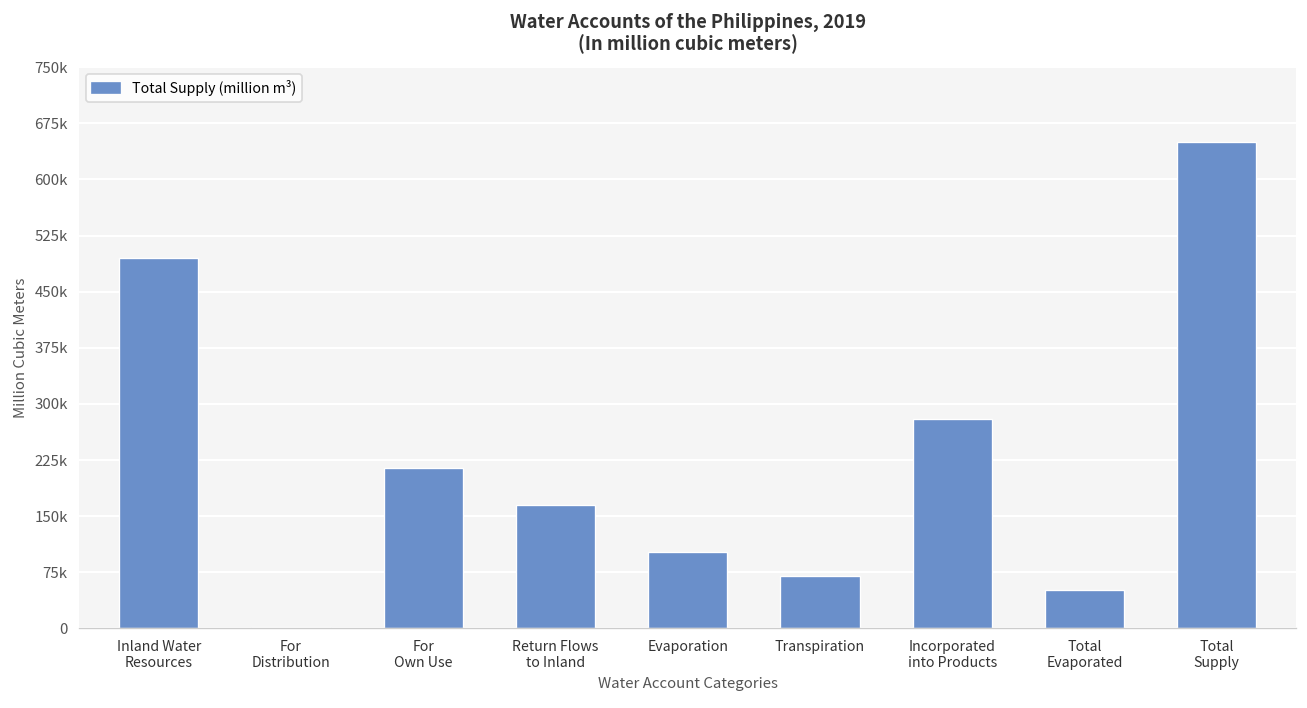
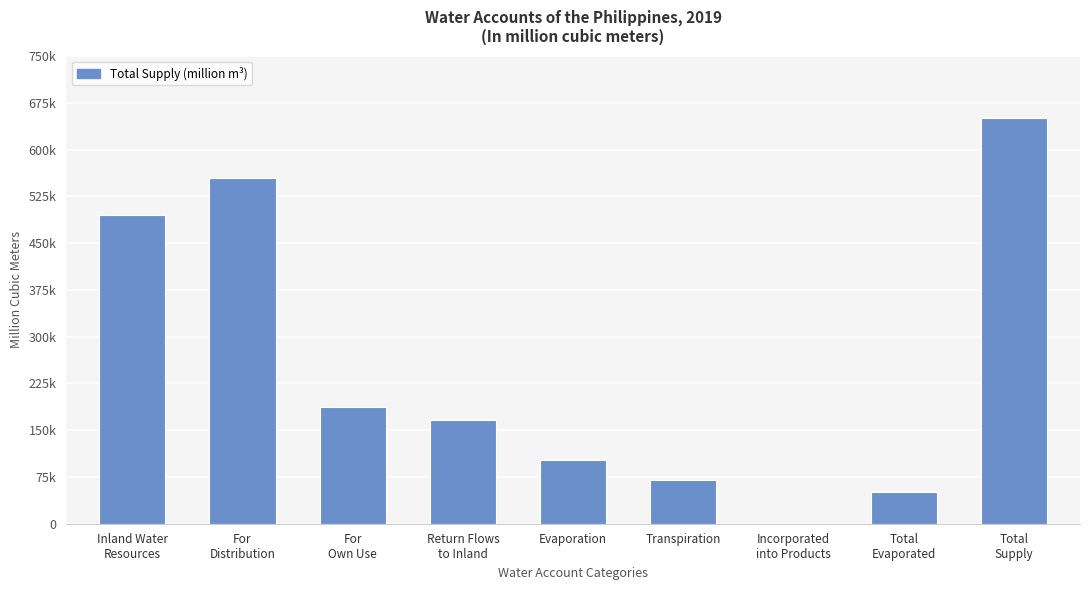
  {
    "Inland Water Resources": 500000,
-   "For Distribution": 0,
-   "For Own Use": 210000,
+   "For Distribution": 560000,
+   "For Own Use": 190000,
    "Return Flows to Inland": 170000,
    "Evaporation": 100000,
    "Transpiration": 70000,
-   "Incorporated into Products": 280000,
+   "Incorporated into Products": 0,
    "Total Evaporated": 50000,
    "Total Supply": 650000
  }
